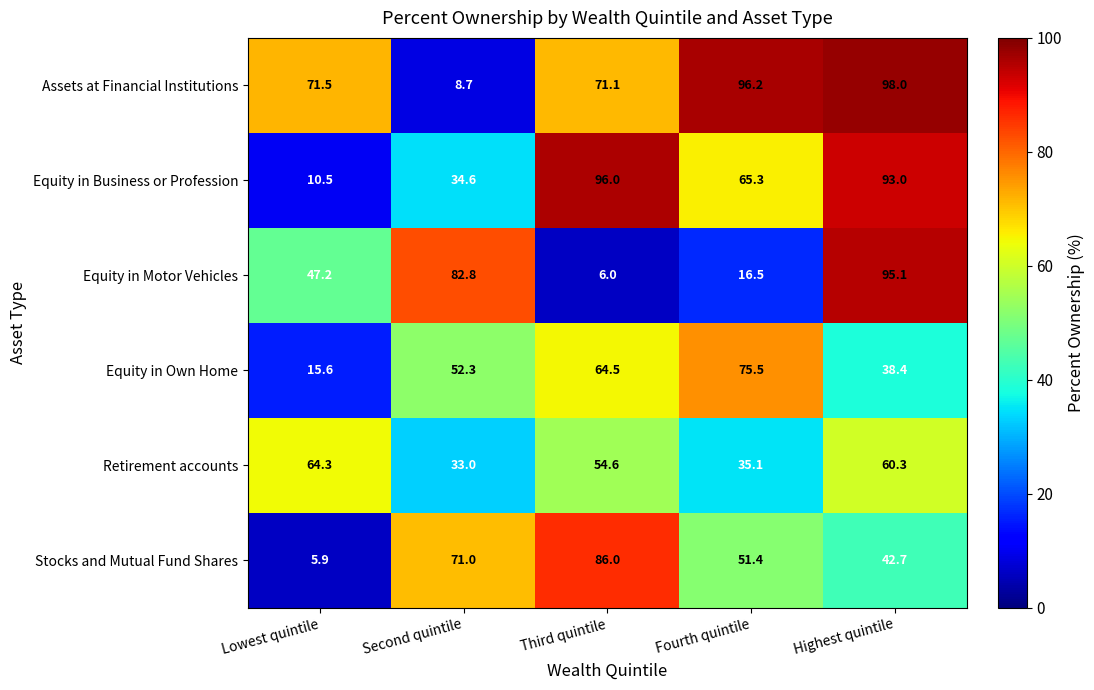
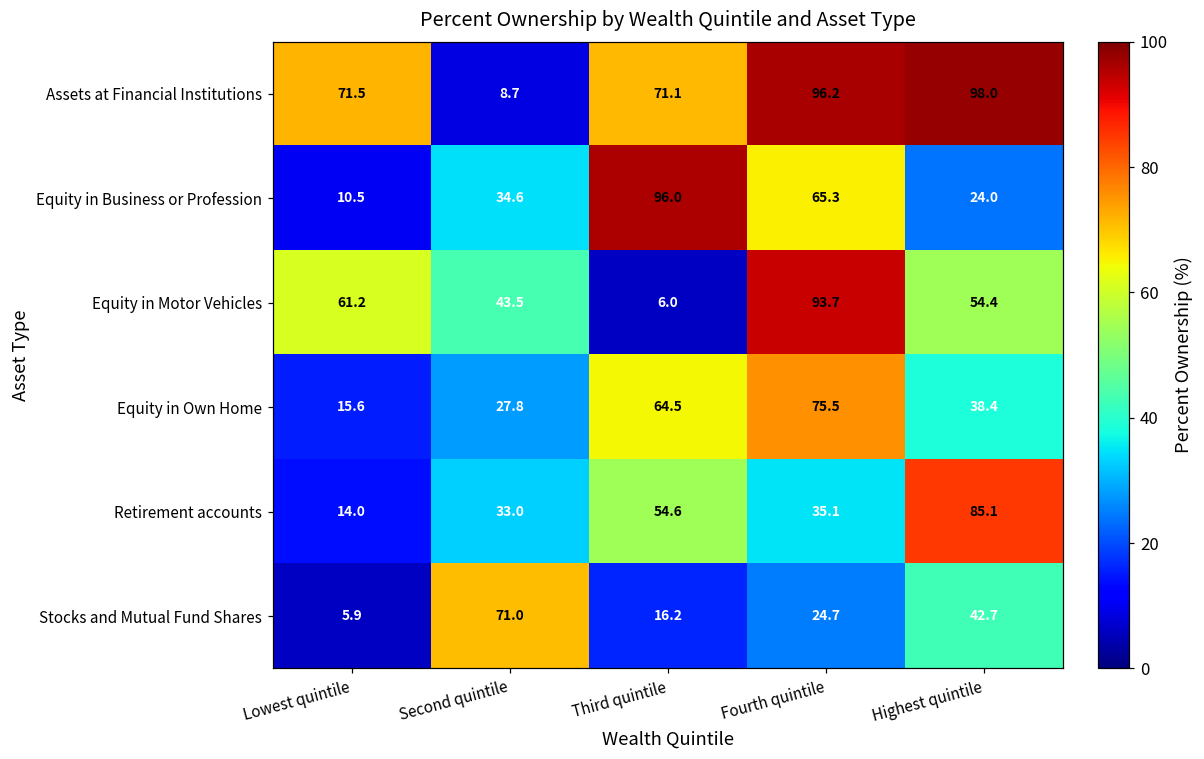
  {
    "Assets at Financial Institutions": {
      "Lowest quintile": 71.5,
      "Second quintile": 8.7,
      "Third quintile": 71.1,
      "Fourth quintile": 96.2,
      "Highest quintile": 98.0
    },
    "Equity in Business or Profession": {
      "Lowest quintile": 10.5,
      "Second quintile": 34.6,
      "Third quintile": 96.0,
      "Fourth quintile": 65.3,
-     "Highest quintile": 93.0
+     "Highest quintile": 24.0
    },
    "Equity in Motor Vehicles": {
-     "Lowest quintile": 47.2,
-     "Second quintile": 82.8,
+     "Lowest quintile": 61.2,
+     "Second quintile": 43.5,
      "Third quintile": 6.0,
-     "Fourth quintile": 16.5,
-     "Highest quintile": 95.1
+     "Fourth quintile": 93.7,
+     "Highest quintile": 54.4
    },
    "Equity in Own Home": {
      "Lowest quintile": 15.6,
-     "Second quintile": 52.3,
+     "Second quintile": 27.8,
      "Third quintile": 64.5,
      "Fourth quintile": 75.5,
      "Highest quintile": 38.4
    },
    "Retirement accounts": {
-     "Lowest quintile": 64.3,
+     "Lowest quintile": 14.0,
      "Second quintile": 33.0,
      "Third quintile": 54.6,
      "Fourth quintile": 35.1,
-     "Highest quintile": 60.3
+     "Highest quintile": 85.1
    },
    "Stocks and Mutual Fund Shares": {
      "Lowest quintile": 5.9,
      "Second quintile": 71.0,
-     "Third quintile": 86.0,
-     "Fourth quintile": 51.4,
+     "Third quintile": 16.2,
+     "Fourth quintile": 24.7,
      "Highest quintile": 42.7
    }
  }
